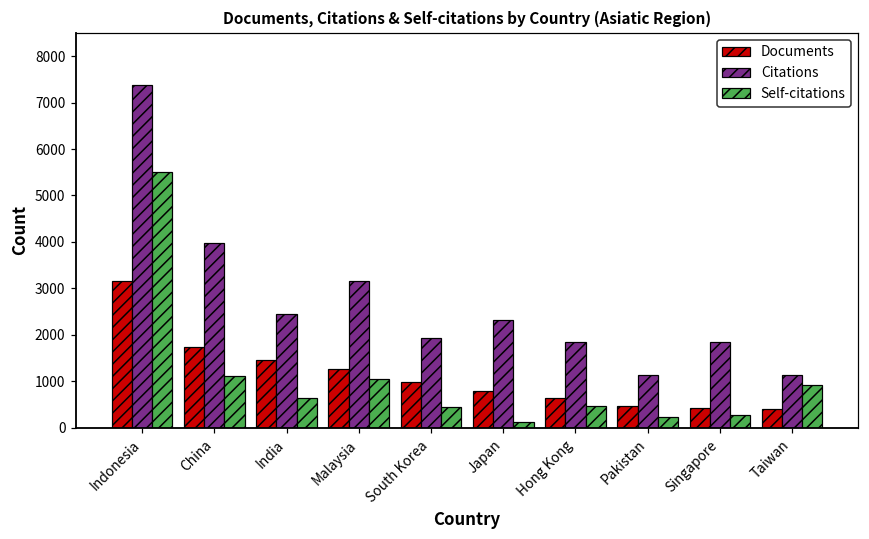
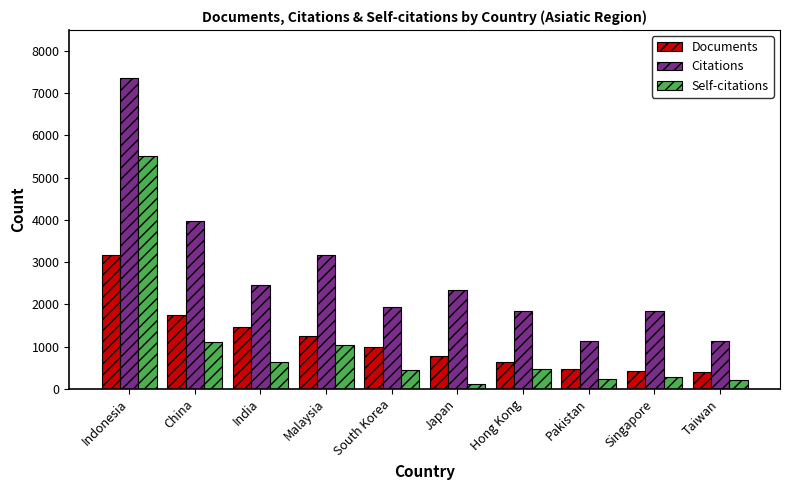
  {
    "Documents": {
      "Indonesia": 3200,
      "China": 1700,
      "India": 1500,
      "Malaysia": 1300,
      "South Korea": 1000,
      "Japan": 800,
      "Hong Kong": 600,
      "Pakistan": 500,
      "Singapore": 400,
      "Taiwan": 400
    },
    "Citations": {
      "Indonesia": 7400,
      "China": 4000,
      "India": 2500,
      "Malaysia": 3200,
      "South Korea": 1900,
      "Japan": 2300,
      "Hong Kong": 1800,
      "Pakistan": 1100,
      "Singapore": 1800,
      "Taiwan": 1100
    },
    "Self-citations": {
      "Indonesia": 5500,
      "China": 1100,
      "India": 600,
      "Malaysia": 1000,
      "South Korea": 400,
      "Japan": 100,
      "Hong Kong": 500,
      "Pakistan": 200,
      "Singapore": 300,
-     "Taiwan": 900
+     "Taiwan": 200
    }
  }
